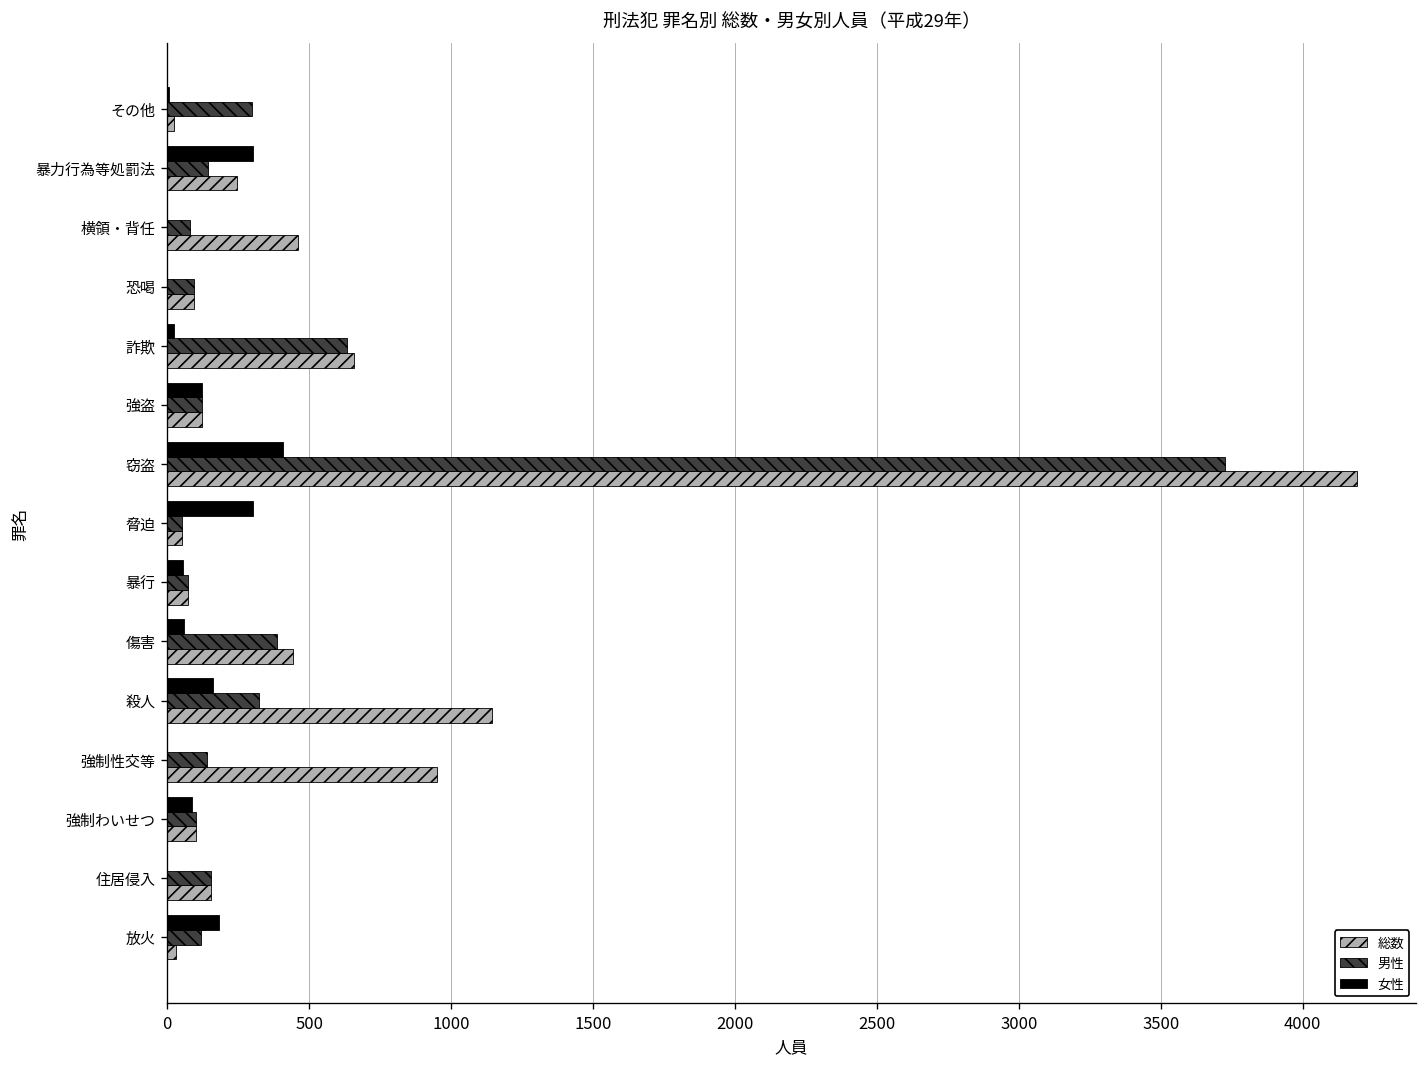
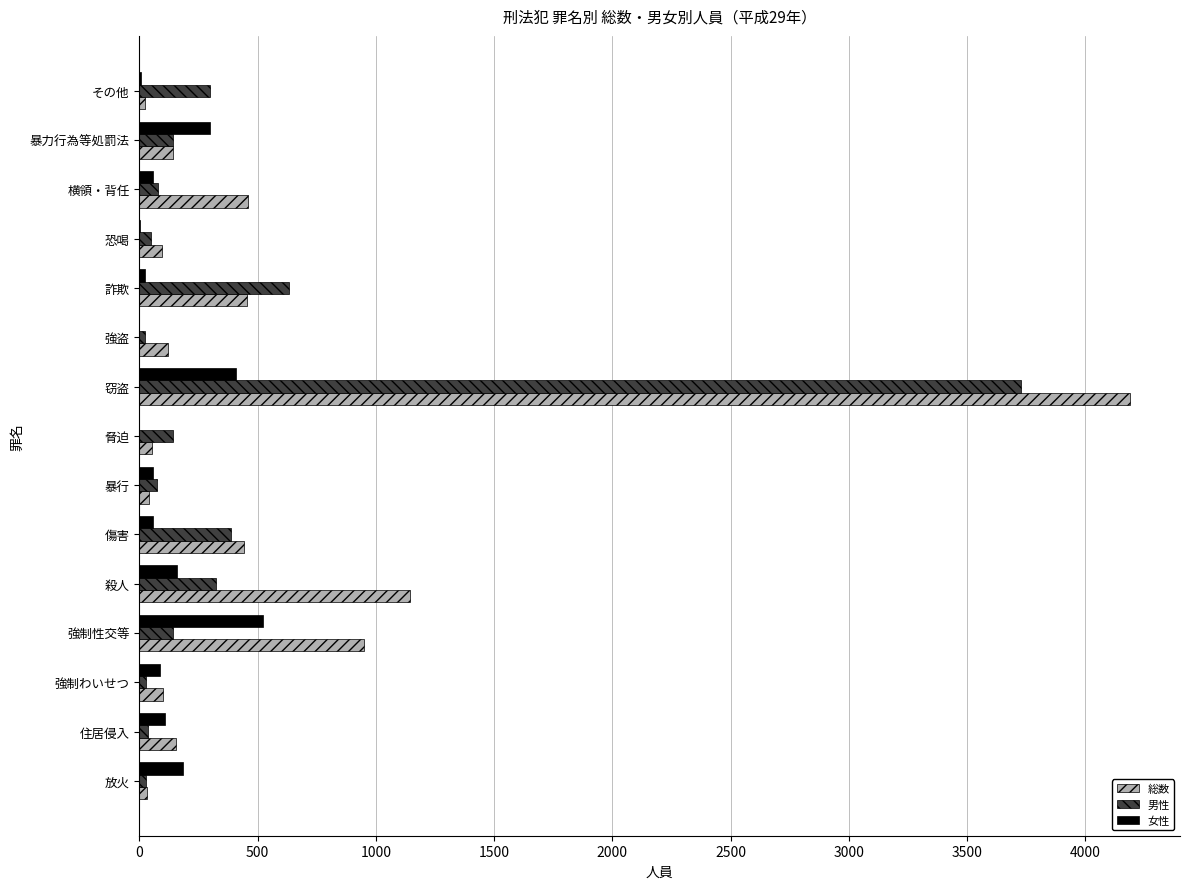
  {
    "総数": {
      "その他": 30,
-     "暴力行為等処罰法": 250,
+     "暴力行為等処罰法": 140,
      "横領・背任": 460,
      "恐喝": 100,
-     "詐欺": 660,
+     "詐欺": 450,
      "強盗": 120,
      "窃盗": 4190,
      "脅迫": 50,
-     "暴行": 70,
+     "暴行": 40,
      "傷害": 440,
      "殺人": 1150,
      "強制性交等": 950,
      "強制わいせつ": 100,
      "住居侵入": 160,
      "放火": 30
    },
    "男性": {
      "その他": 300,
      "暴力行為等処罰法": 140,
      "横領・背任": 80,
-     "恐喝": 90,
+     "恐喝": 50,
      "詐欺": 630,
-     "強盗": 120,
+     "強盗": 20,
      "窃盗": 3730,
-     "脅迫": 50,
+     "脅迫": 140,
      "暴行": 70,
      "傷害": 390,
      "殺人": 320,
      "強制性交等": 140,
-     "強制わいせつ": 100,
-     "住居侵入": 160,
-     "放火": 120
+     "強制わいせつ": 30,
+     "住居侵入": 40,
+     "放火": 30
    },
    "女性": {
      "暴力行為等処罰法": 300,
-     "横領・背任": 0,
+     "横領・背任": 60,
      "詐欺": 30,
-     "強盗": 120,
+     "強盗": 0,
      "窃盗": 410,
-     "脅迫": 300,
+     "脅迫": 0,
      "暴行": 60,
      "傷害": 60,
      "殺人": 160,
-     "強制性交等": 0,
+     "強制性交等": 520,
      "強制わいせつ": 90,
-     "住居侵入": 0,
+     "住居侵入": 110,
      "放火": 180
    }
  }
